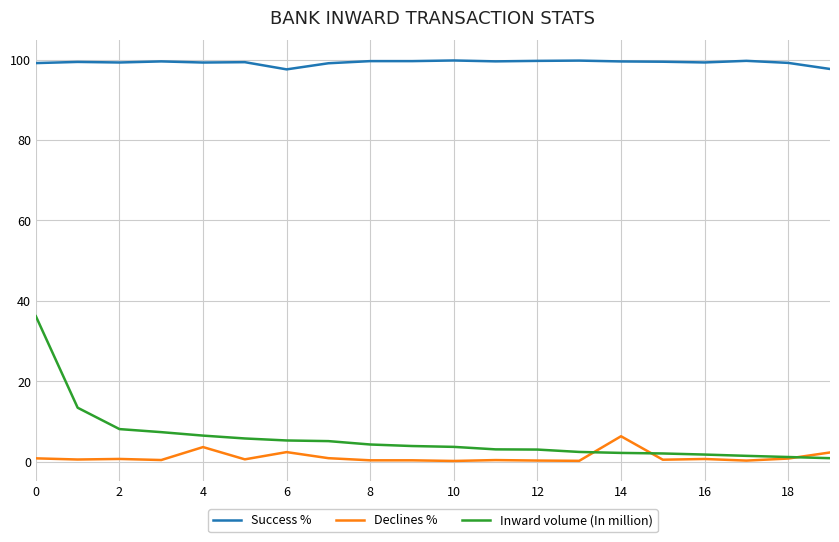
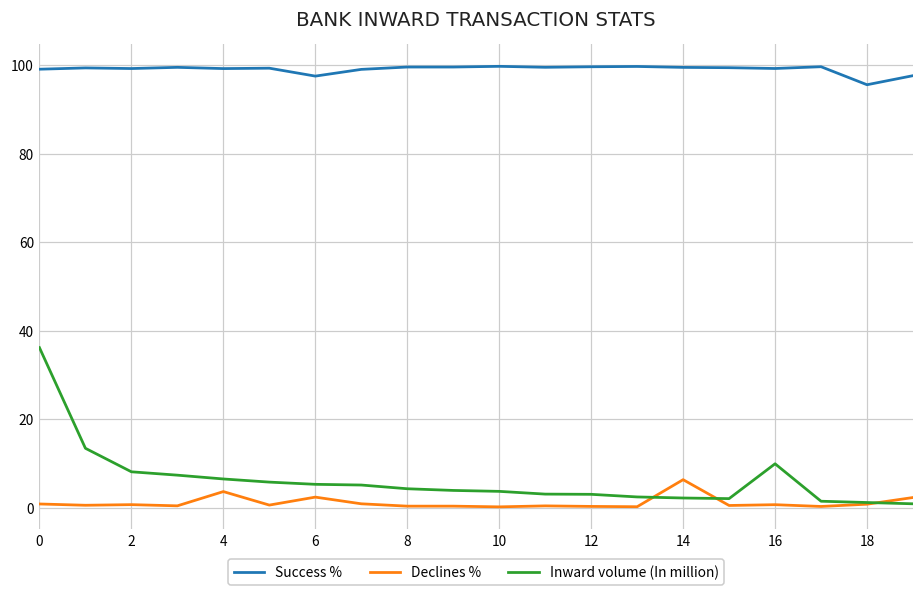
  {
    "Success %": {
      "0": 99,
      "2": 99,
      "4": 99,
      "6": 98,
      "8": 100,
      "10": 100,
      "12": 100,
      "14": 100,
      "16": 99,
-     "18": 99
+     "18": 96
    },
    "Declines %": {
      "0": 1,
      "2": 1,
      "4": 4,
      "6": 2,
      "8": 0,
      "10": 0,
      "12": 0,
      "14": 6,
      "16": 1
    },
    "Inward volume (In million)": {
      "0": 36,
      "2": 8,
      "4": 7,
      "6": 5,
      "8": 4,
      "10": 4,
      "12": 3,
      "14": 2,
-     "16": 2
+     "16": 10
    }
  }
